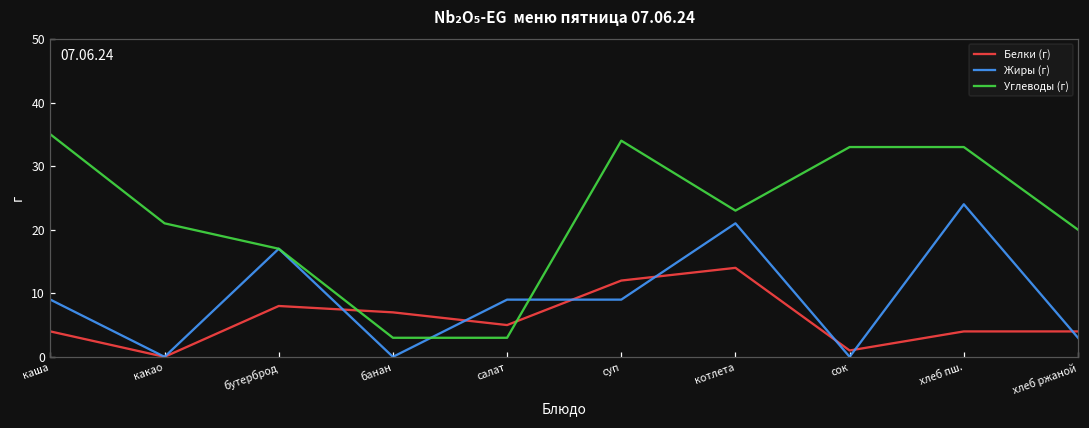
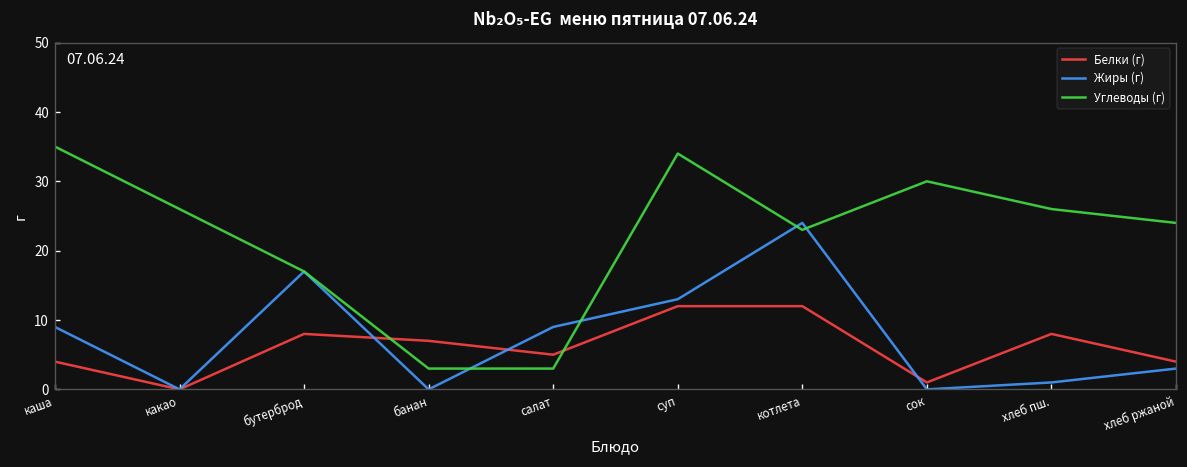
  {
    "Белки (г)": {
      "каша": 4,
      "бутерброд": 8,
      "банан": 7,
      "салат": 5,
      "суп": 12,
-     "котлета": 14,
+     "котлета": 12,
      "сок": 1,
-     "хлеб пш.": 4,
+     "хлеб пш.": 8,
      "хлеб ржаной": 4
    },
    "Жиры (г)": {
      "каша": 9,
      "банан": 0,
      "салат": 9,
-     "суп": 9,
-     "котлета": 21,
+     "суп": 13,
+     "котлета": 24,
      "сок": 0,
-     "хлеб пш.": 24,
+     "хлеб пш.": 1,
      "хлеб ржаной": 3
    },
    "Углеводы (г)": {
      "каша": 35,
-     "какао": 21,
+     "какао": 26,
      "банан": 3,
      "салат": 3,
      "суп": 34,
      "котлета": 23,
-     "сок": 33,
-     "хлеб пш.": 33,
-     "хлеб ржаной": 20
+     "сок": 30,
+     "хлеб пш.": 26,
+     "хлеб ржаной": 24
    }
  }
